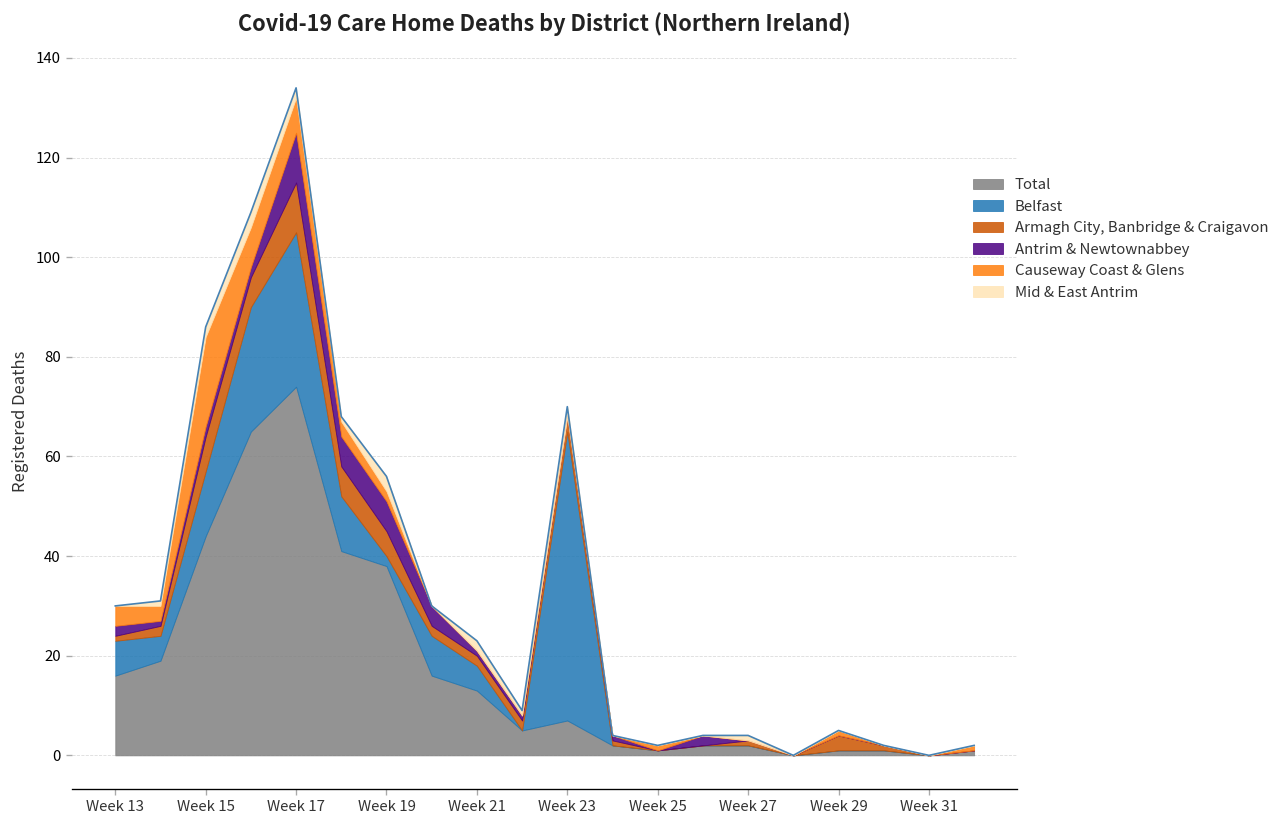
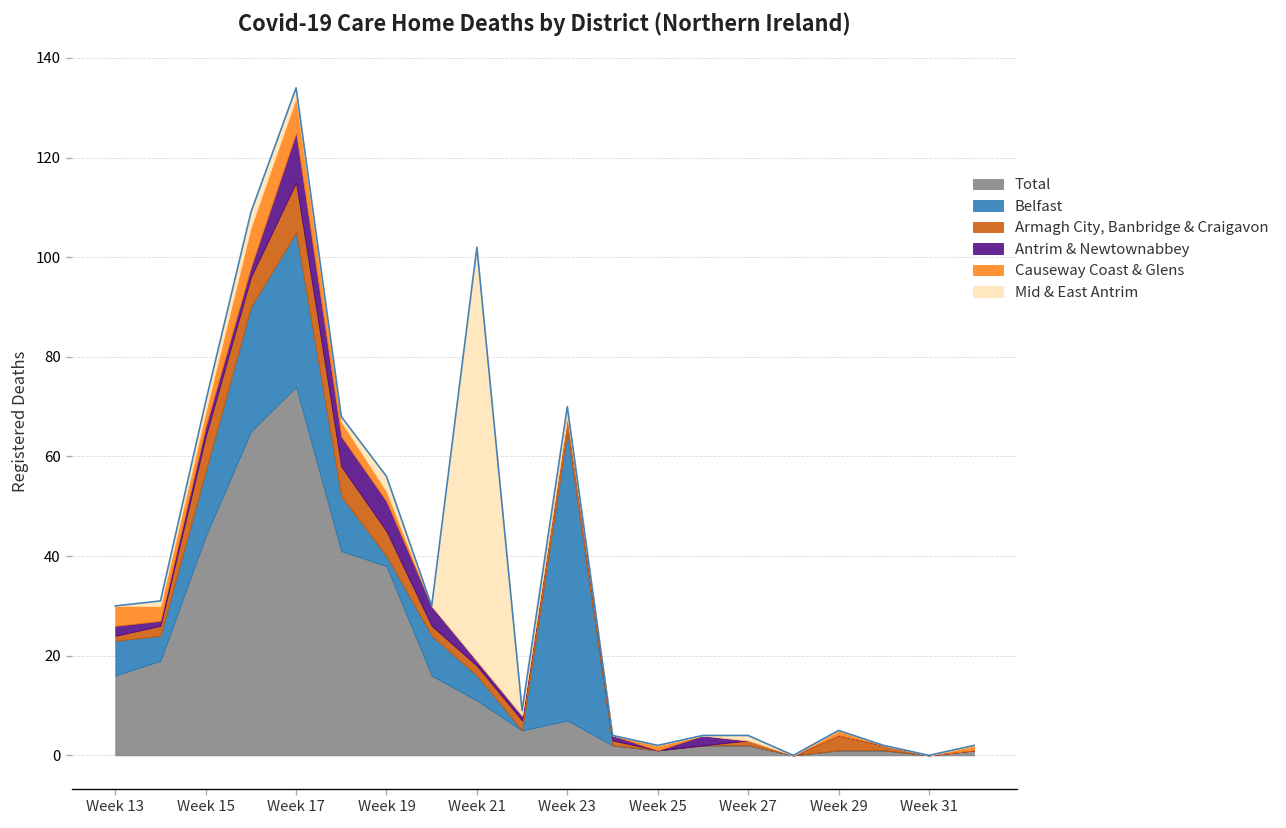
  {
    "Total": {
      "Week 13": 16,
      "Week 15": 44,
      "Week 17": 74,
      "Week 19": 38,
-     "Week 21": 13,
+     "Week 21": 11,
      "Week 23": 7
    },
    "Belfast": {
      "Week 13": 7,
      "Week 15": 13,
      "Week 17": 31,
      "Week 19": 2,
      "Week 21": 5,
      "Week 23": 58
    },
    "Armagh City, Banbridge & Craigavon": {
      "Week 13": 1,
      "Week 15": 7,
      "Week 17": 10,
      "Week 19": 5,
      "Week 21": 2
    },
    "Antrim & Newtownabbey": {
      "Week 13": 2,
      "Week 15": 2,
      "Week 17": 10,
      "Week 19": 6
    },
    "Causeway Coast & Glens": {
-     "Week 15": 18,
+     "Week 15": 3,
      "Week 17": 7,
      "Week 19": 2
    },
    "Mid & East Antrim": {
      "Week 15": 2,
      "Week 17": 2,
      "Week 19": 3,
-     "Week 21": 2,
+     "Week 21": 83,
      "Week 23": 2,
      "Week 27": 1
    }
  }
